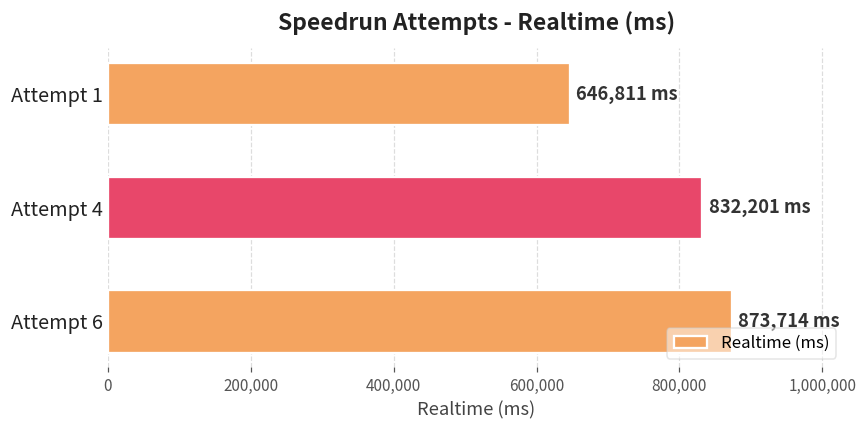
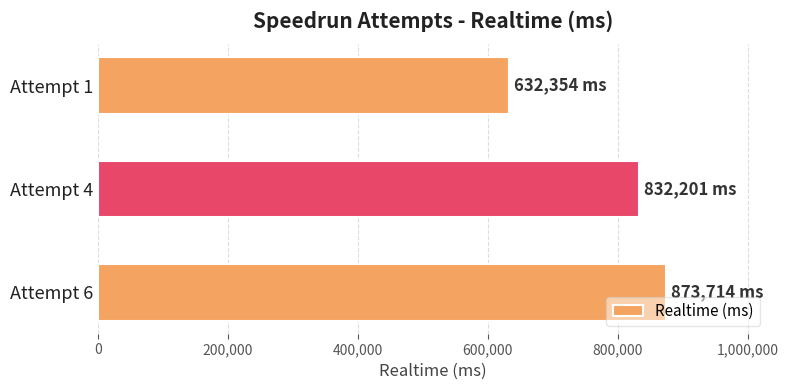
  {
-   "Attempt 1": "646,811",
+   "Attempt 1": "632,354",
    "Attempt 4": "832,201"
  }
